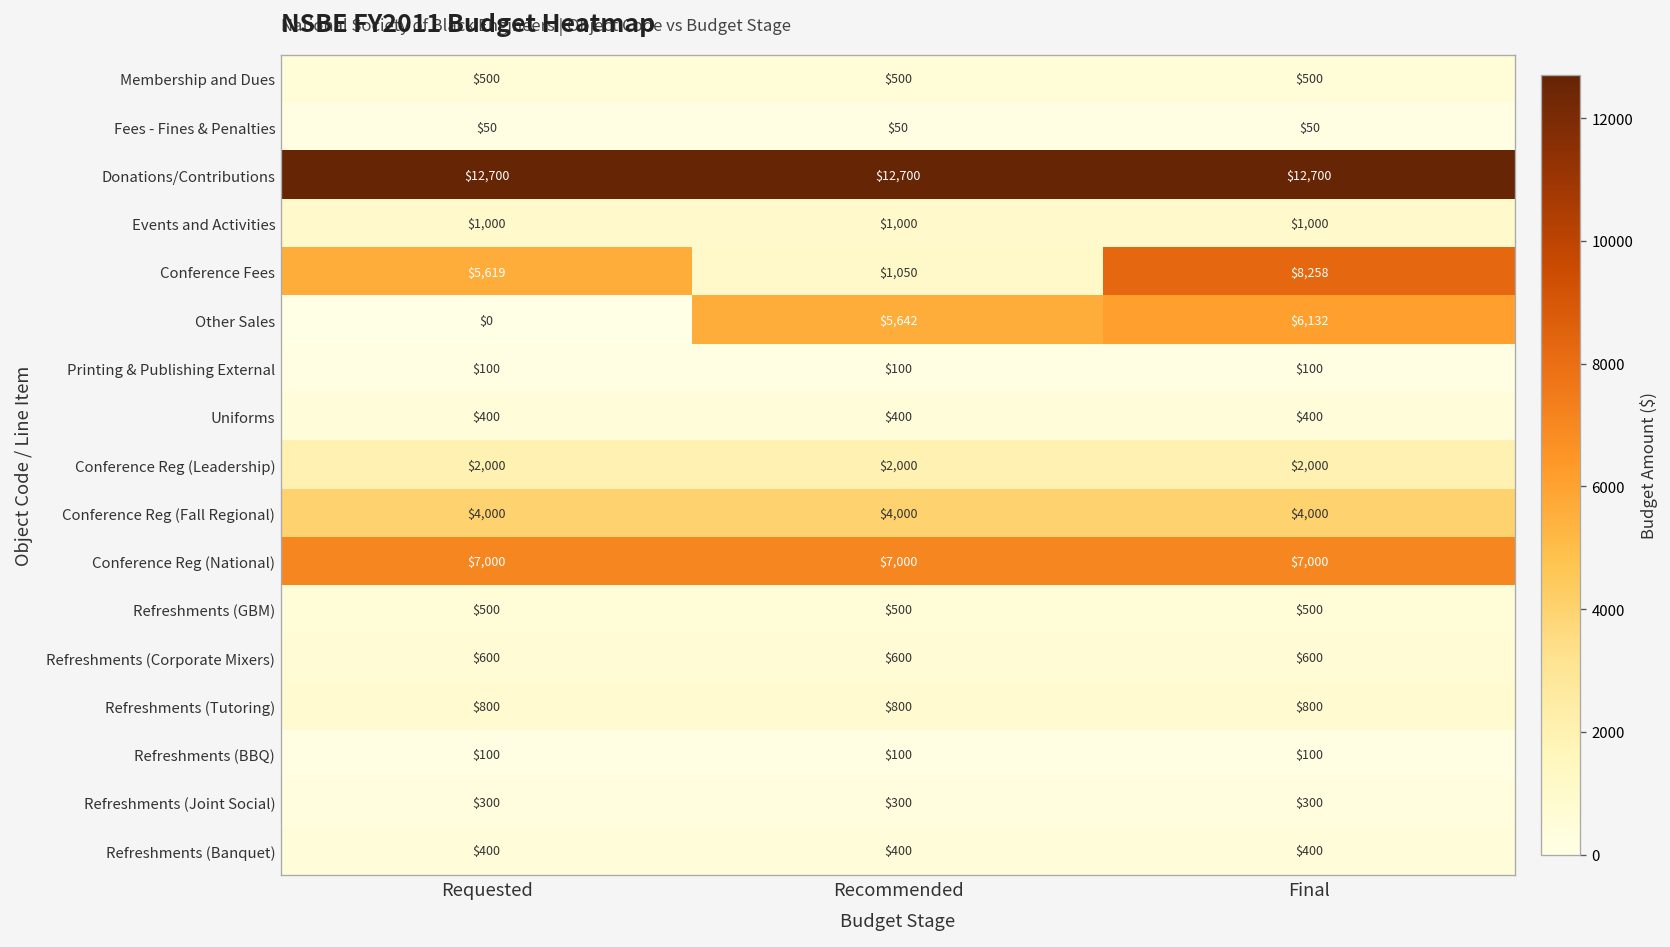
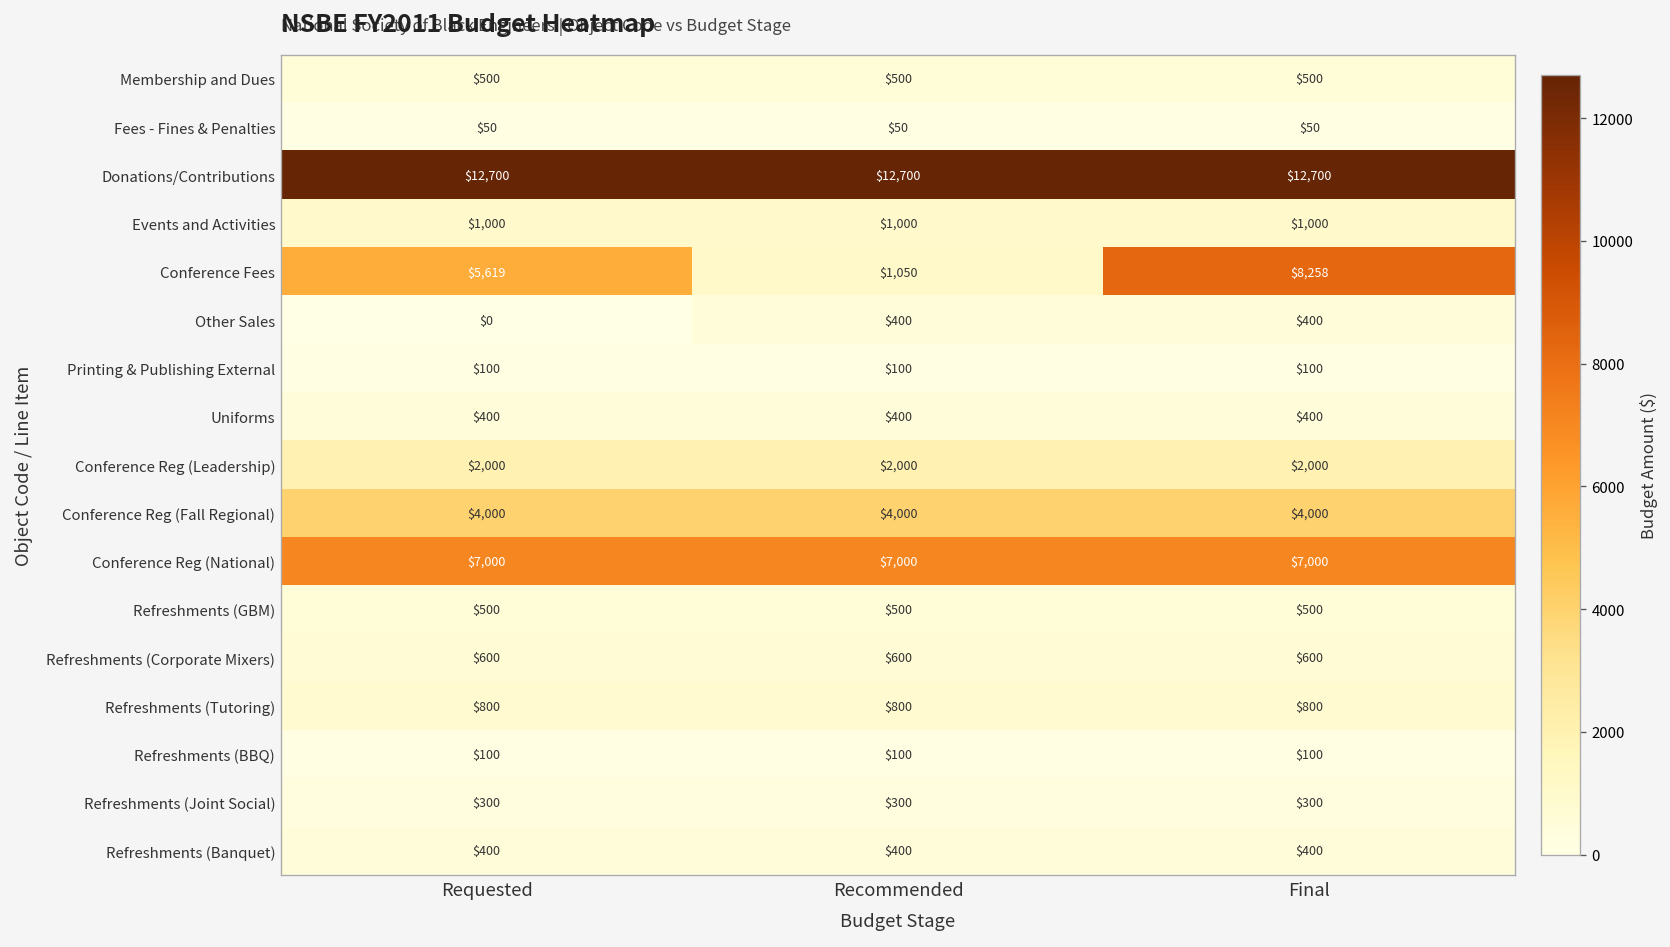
  {
    "Membership and Dues": {
      "Requested": "$500",
      "Recommended": "$500",
      "Final": "$500"
    },
    "Fees - Fines & Penalties": {
      "Requested": "$50",
      "Recommended": "$50",
      "Final": "$50"
    },
    "Donations/Contributions": {
      "Requested": "$12,700",
      "Recommended": "$12,700",
      "Final": "$12,700"
    },
    "Events and Activities": {
      "Requested": "$1,000",
      "Recommended": "$1,000",
      "Final": "$1,000"
    },
    "Conference Fees": {
      "Requested": "$5,619",
      "Recommended": "$1,050",
      "Final": "$8,258"
    },
    "Other Sales": {
      "Requested": "$0",
-     "Recommended": "$5,642",
-     "Final": "$6,132"
+     "Recommended": "$400",
+     "Final": "$400"
    },
    "Printing & Publishing External": {
      "Requested": "$100",
      "Recommended": "$100",
      "Final": "$100"
    },
    "Uniforms": {
      "Requested": "$400",
      "Recommended": "$400",
      "Final": "$400"
    },
    "Conference Reg (Leadership)": {
      "Requested": "$2,000",
      "Recommended": "$2,000",
      "Final": "$2,000"
    },
    "Conference Reg (Fall Regional)": {
      "Requested": "$4,000",
      "Recommended": "$4,000",
      "Final": "$4,000"
    },
    "Conference Reg (National)": {
      "Requested": "$7,000",
      "Recommended": "$7,000",
      "Final": "$7,000"
    },
    "Refreshments (GBM)": {
      "Requested": "$500",
      "Recommended": "$500",
      "Final": "$500"
    },
    "Refreshments (Corporate Mixers)": {
      "Requested": "$600",
      "Recommended": "$600",
      "Final": "$600"
    },
    "Refreshments (Tutoring)": {
      "Requested": "$800",
      "Recommended": "$800",
      "Final": "$800"
    },
    "Refreshments (BBQ)": {
      "Requested": "$100",
      "Recommended": "$100",
      "Final": "$100"
    },
    "Refreshments (Joint Social)": {
      "Requested": "$300",
      "Recommended": "$300",
      "Final": "$300"
    },
    "Refreshments (Banquet)": {
      "Requested": "$400",
      "Recommended": "$400",
      "Final": "$400"
    }
  }
